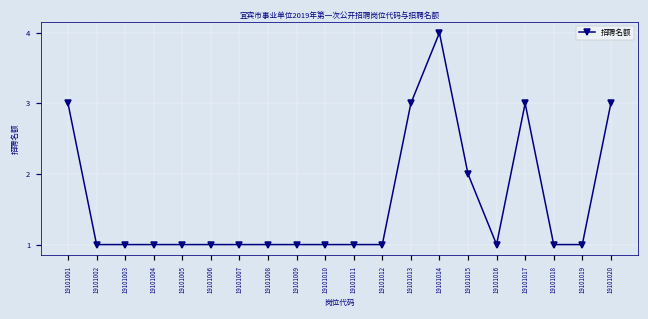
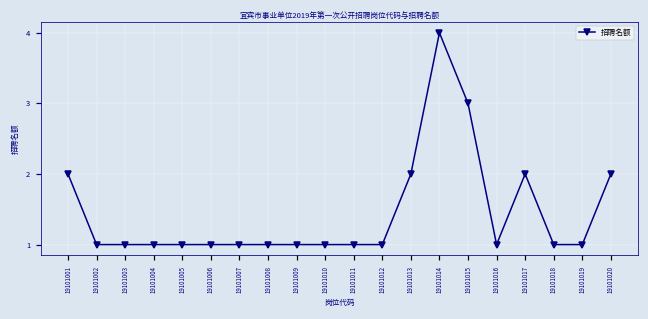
  {
-   "19101001": 3,
+   "19101001": 2,
    "19101002": 1,
    "19101003": 1,
    "19101004": 1,
    "19101005": 1,
    "19101006": 1,
    "19101007": 1,
    "19101008": 1,
    "19101009": 1,
    "19101010": 1,
    "19101011": 1,
    "19101012": 1,
-   "19101013": 3,
+   "19101013": 2,
    "19101014": 4,
-   "19101015": 2,
+   "19101015": 3,
    "19101016": 1,
-   "19101017": 3,
+   "19101017": 2,
    "19101018": 1,
    "19101019": 1,
-   "19101020": 3
+   "19101020": 2
  }
